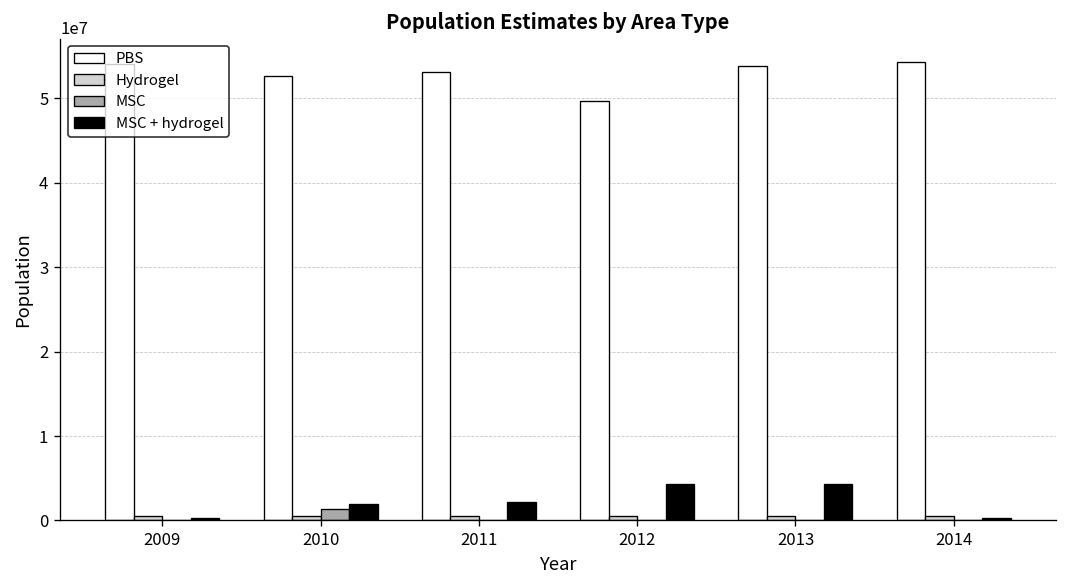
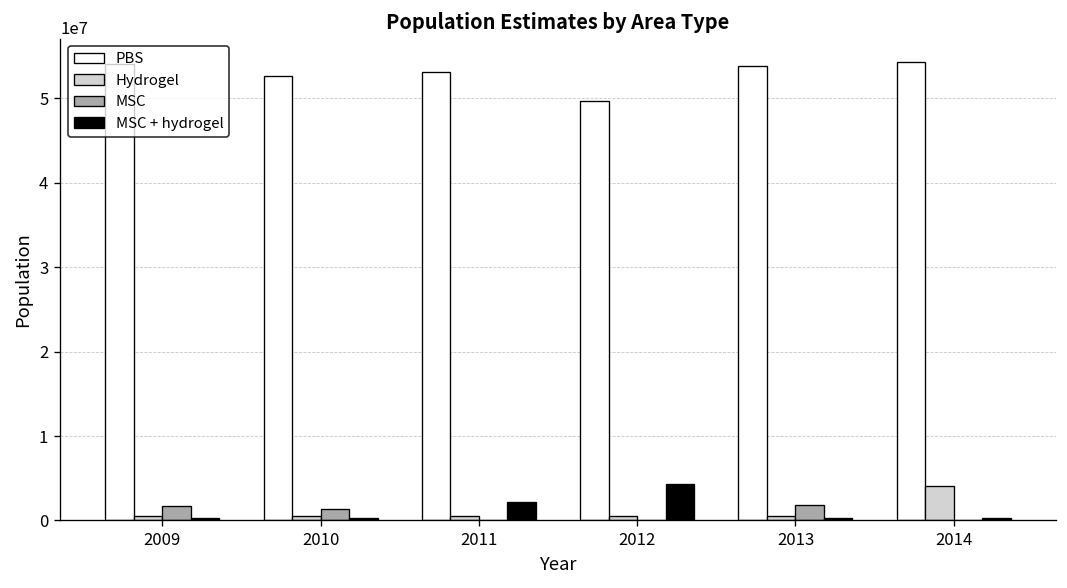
  {
    "PBS": {
      "2010": 53000000,
      "2011": 53000000,
      "2012": 50000000,
      "2013": 54000000,
      "2014": 54000000
    },
    "Hydrogel": {
      "2009": 1000000,
      "2010": 1000000,
      "2011": 1000000,
      "2012": 1000000,
      "2013": 1000000,
-     "2014": 1000000
+     "2014": 4000000
    },
    "MSC": {
-     "2009": 0,
+     "2009": 2000000,
      "2010": 1000000,
-     "2013": 0
+     "2013": 2000000
    },
    "MSC + hydrogel": {
-     "2010": 2000000,
+     "2010": 0,
      "2011": 2000000,
      "2012": 4000000,
-     "2013": 4000000
+     "2013": 0
    }
  }
